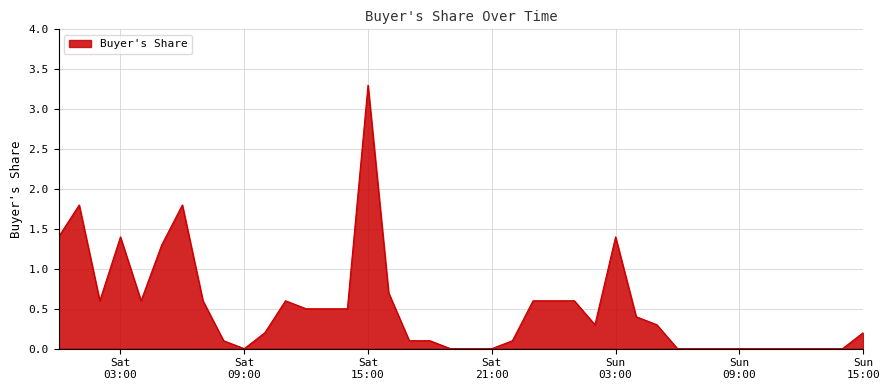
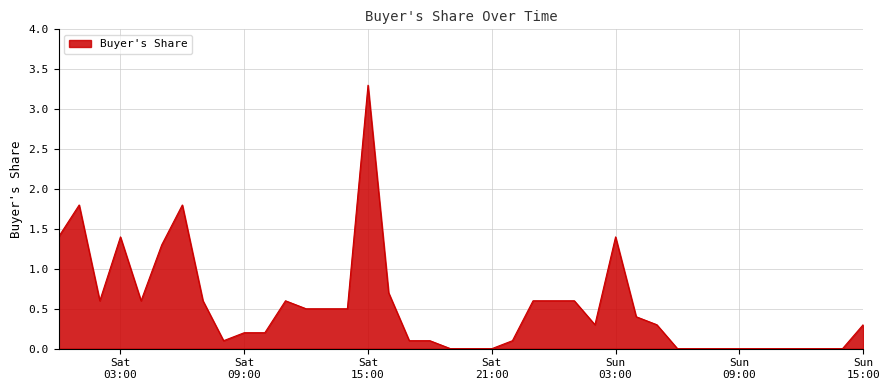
  {
    "Sat 03:00": 1.4,
-   "Sat 09:00": 0.0,
+   "Sat 09:00": 0.2,
    "Sat 15:00": 3.3,
    "Sat 21:00": 0.0,
    "Sun 03:00": 1.4,
    "Sun 09:00": 0.0,
-   "Sun 15:00": 0.2
+   "Sun 15:00": 0.3
  }
